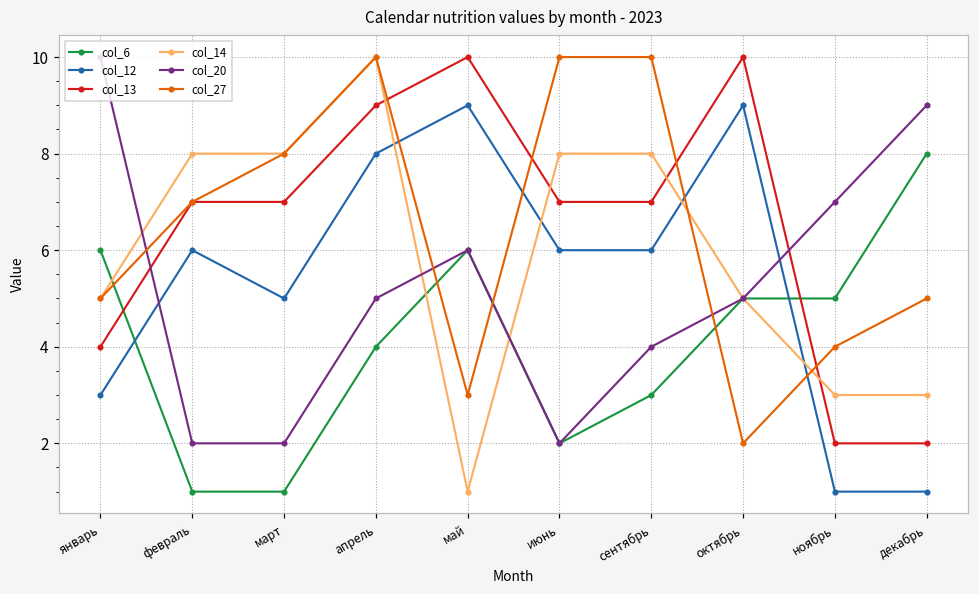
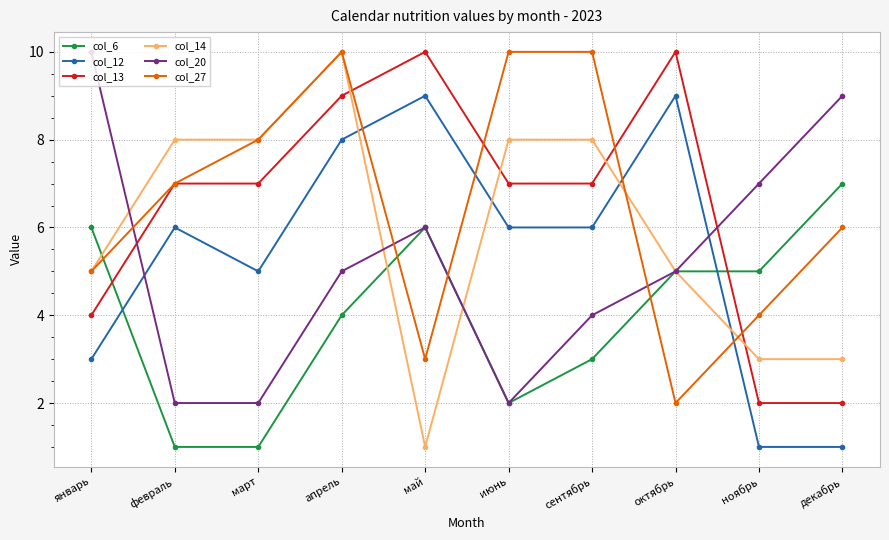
  {
    "col_6": {
      "январь": 6,
      "февраль": 1,
      "март": 1,
      "апрель": 4,
      "сентябрь": 3,
      "ноябрь": 5,
-     "декабрь": 8
+     "декабрь": 7
    },
    "col_12": {
      "январь": 3,
      "февраль": 6,
      "март": 5,
      "апрель": 8,
      "май": 9,
      "июнь": 6,
      "сентябрь": 6,
      "октябрь": 9,
      "ноябрь": 1,
      "декабрь": 1
    },
    "col_13": {
      "январь": 4,
      "март": 7,
      "апрель": 9,
      "май": 10,
      "июнь": 7,
      "сентябрь": 7,
      "октябрь": 10,
      "ноябрь": 2,
      "декабрь": 2
    },
    "col_14": {
      "февраль": 8,
      "май": 1,
      "июнь": 8,
      "сентябрь": 8,
      "ноябрь": 3,
      "декабрь": 3
    },
    "col_20": {
      "февраль": 2,
      "март": 2,
      "апрель": 5,
      "сентябрь": 4,
      "ноябрь": 7,
      "декабрь": 9
    },
    "col_27": {
      "май": 3,
      "июнь": 10,
      "сентябрь": 10,
      "октябрь": 2,
      "ноябрь": 4,
-     "декабрь": 5
+     "декабрь": 6
    }
  }
